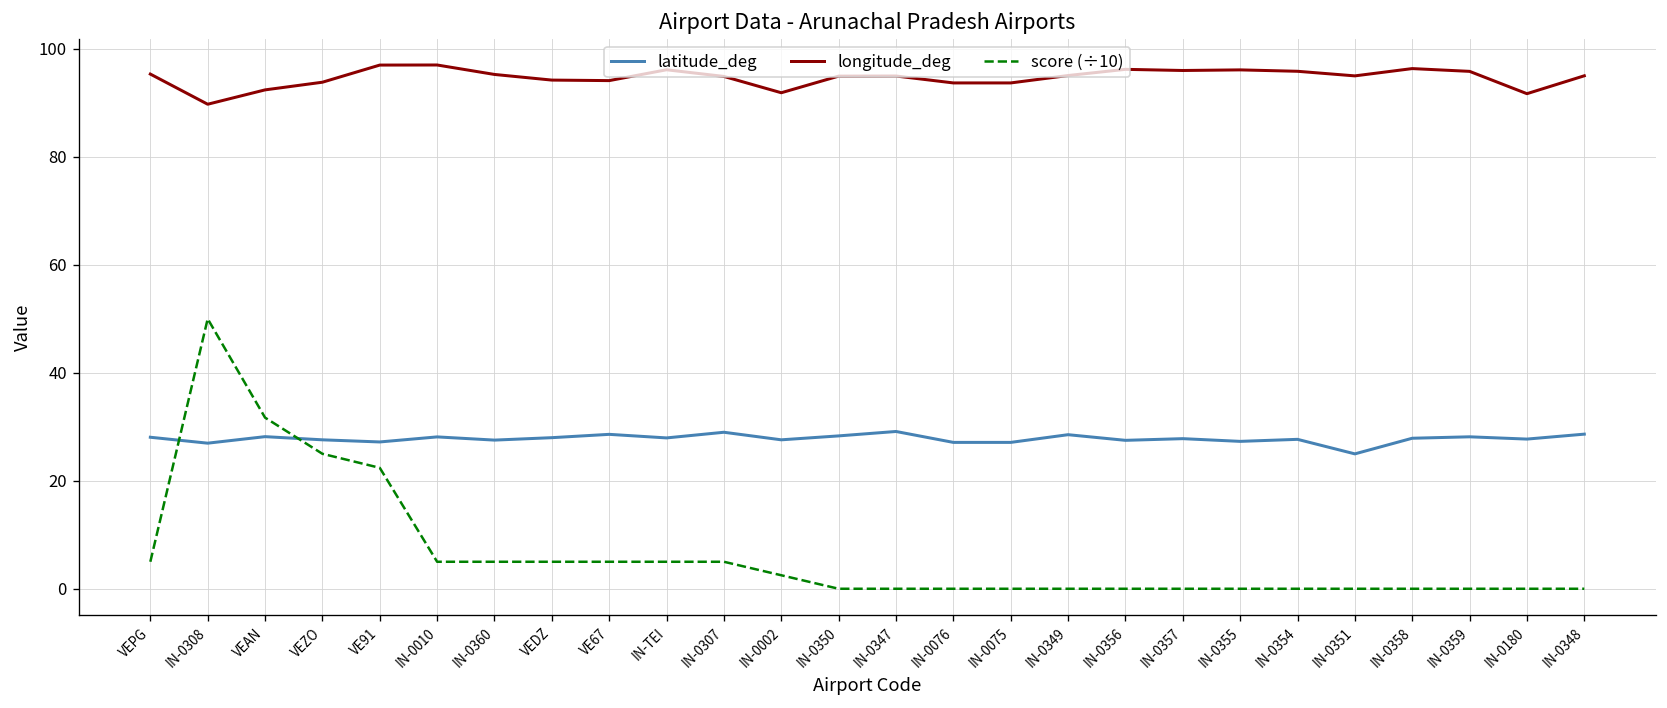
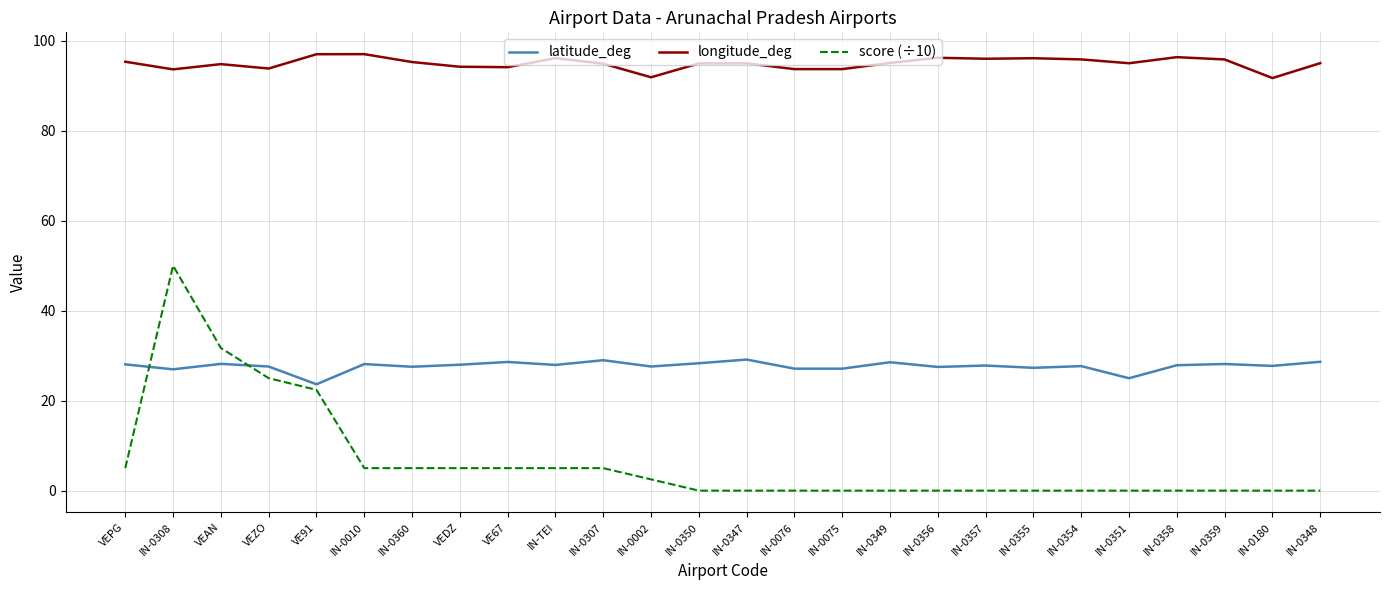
  {
    "latitude_deg": {
      "VEPG": 28,
      "IN-0308": 27,
      "VEAN": 28,
      "VEZO": 28,
-     "VE91": 27,
+     "VE91": 24,
      "IN-0010": 28,
      "IN-0360": 28,
      "VEDZ": 28,
      "VE67": 29,
      "IN-TEI": 28,
      "IN-0307": 29,
      "IN-0002": 28,
      "IN-0350": 28,
      "IN-0347": 29,
      "IN-0076": 27,
      "IN-0075": 27,
      "IN-0349": 29,
      "IN-0356": 27,
      "IN-0357": 28,
      "IN-0355": 27,
      "IN-0354": 28,
      "IN-0351": 25,
      "IN-0358": 28,
      "IN-0359": 28,
      "IN-0180": 28,
      "IN-0348": 29
    },
    "longitude_deg": {
      "VEPG": 95,
-     "IN-0308": 90,
-     "VEAN": 92,
+     "IN-0308": 94,
+     "VEAN": 95,
      "VEZO": 94,
      "VE91": 97,
      "IN-0010": 97,
      "IN-0360": 95,
      "VEDZ": 94,
      "VE67": 94,
      "IN-0002": 92,
      "IN-0076": 94,
      "IN-0075": 94,
      "IN-0357": 96,
      "IN-0355": 96,
      "IN-0354": 96,
      "IN-0351": 95,
      "IN-0358": 96,
      "IN-0359": 96,
      "IN-0180": 92,
      "IN-0348": 95
    },
    "score (÷10)": {
      "VEPG": 5,
      "IN-0308": 50,
      "VEAN": 32,
      "VEZO": 25,
      "VE91": 22,
      "IN-0010": 5,
      "IN-0360": 5,
      "VEDZ": 5,
      "VE67": 5,
      "IN-TEI": 5,
      "IN-0307": 5,
      "IN-0002": 3,
      "IN-0350": 0,
      "IN-0347": 0,
      "IN-0076": 0,
      "IN-0075": 0,
      "IN-0349": 0,
      "IN-0356": 0,
      "IN-0357": 0,
      "IN-0355": 0,
      "IN-0354": 0,
      "IN-0351": 0,
      "IN-0358": 0,
      "IN-0359": 0,
      "IN-0180": 0,
      "IN-0348": 0
    }
  }
